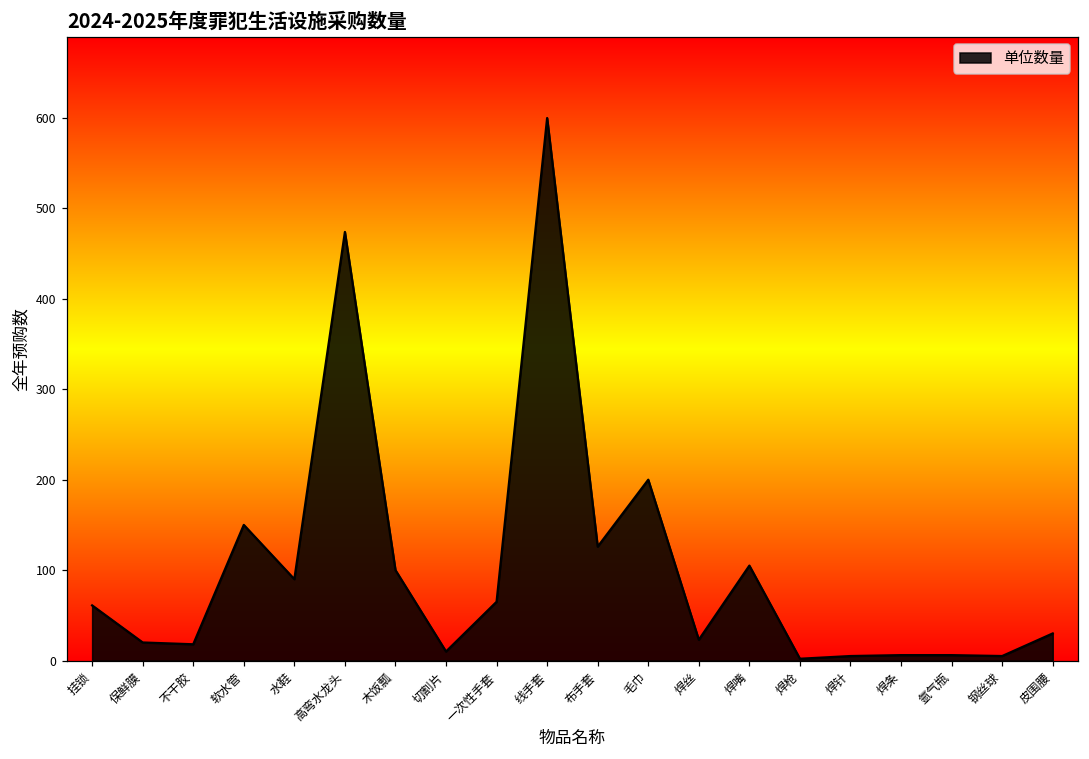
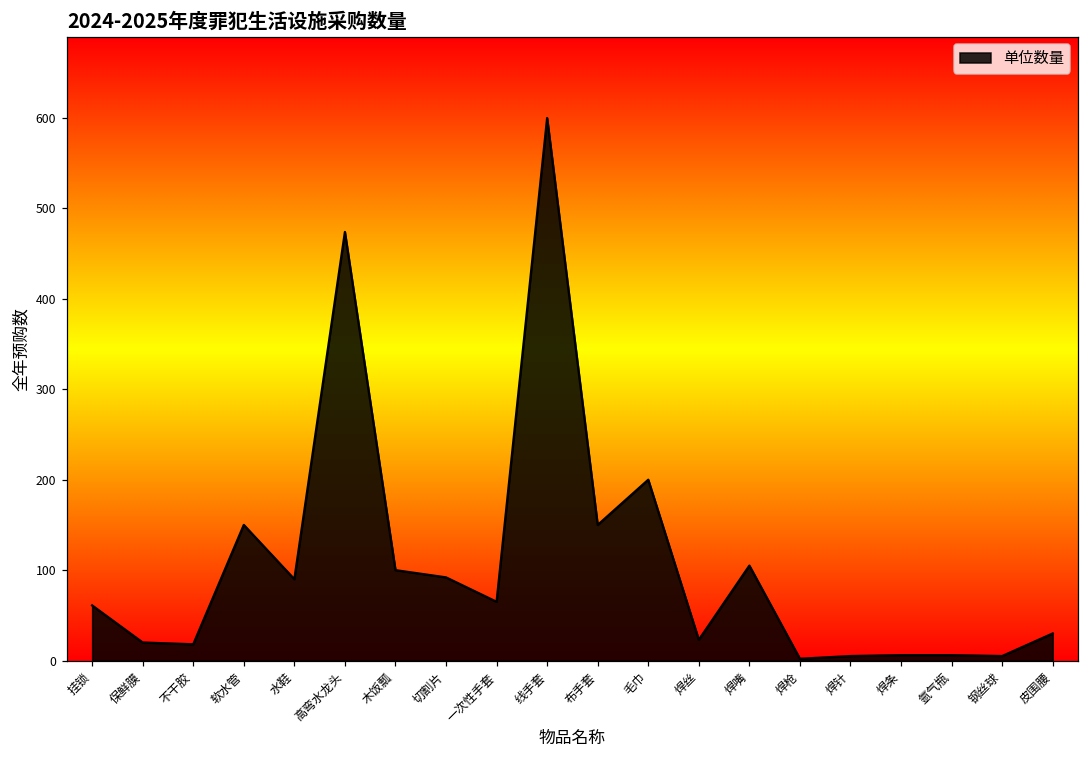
  {
    "挂锁": 60,
    "保鲜膜": 20,
    "不干胶": 20,
    "软水管": 150,
    "水鞋": 90,
    "高弯水龙头": 470,
    "木饭瓢": 100,
-   "切割片": 10,
+   "切割片": 90,
    "一次性手套": 70,
    "线手套": 600,
-   "布手套": 130,
+   "布手套": 150,
    "毛巾": 200,
    "焊丝": 20,
    "焊嘴": 110,
    "焊枪": 0,
    "焊针": 10,
    "焊条": 10,
    "氩气瓶": 10,
    "钢丝球": 10,
    "皮围腰": 30
  }
